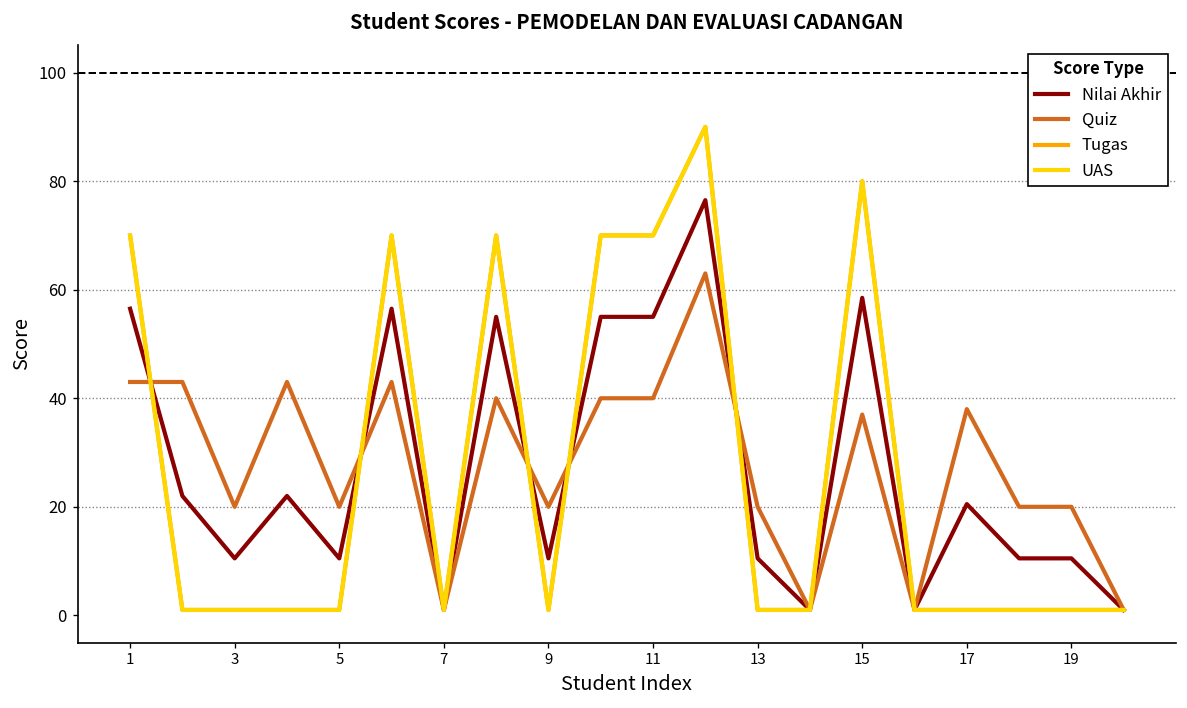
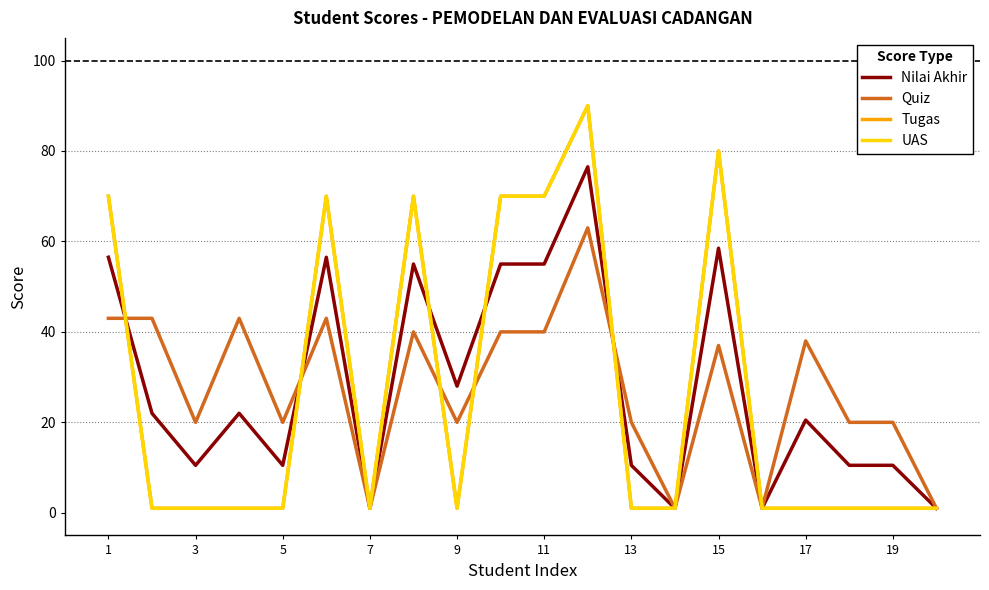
  {
    "Nilai Akhir": {
      "1": 57,
      "3": 11,
      "5": 11,
-     "9": 11,
+     "9": 28,
      "11": 55,
      "13": 11,
      "15": 59,
      "17": 21,
      "19": 11
    },
    "Quiz": {
      "1": 43,
      "3": 20,
      "5": 20,
      "9": 20,
      "11": 40,
      "13": 20,
      "15": 37,
      "17": 38,
      "19": 20
    },
    "UAS": {
      "1": 70,
      "3": 1,
      "5": 1,
      "9": 1,
      "11": 70,
      "13": 1,
      "15": 80,
      "17": 1,
      "19": 1
    }
  }
